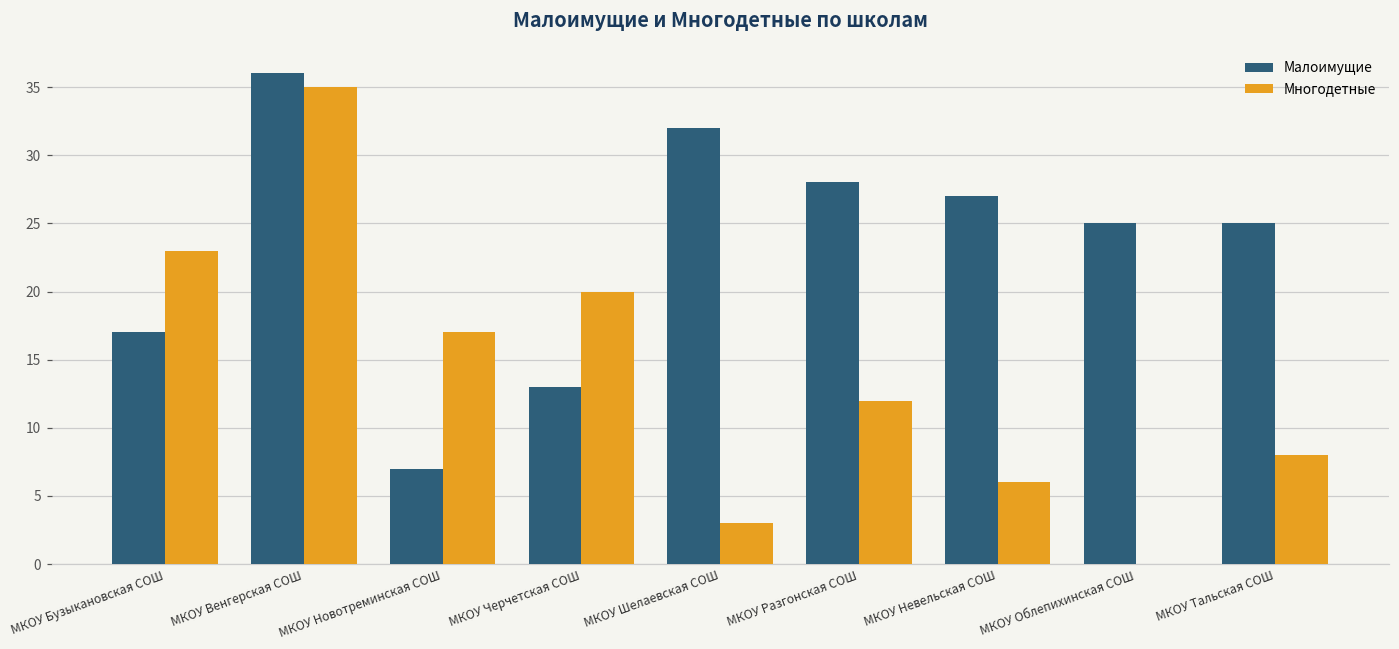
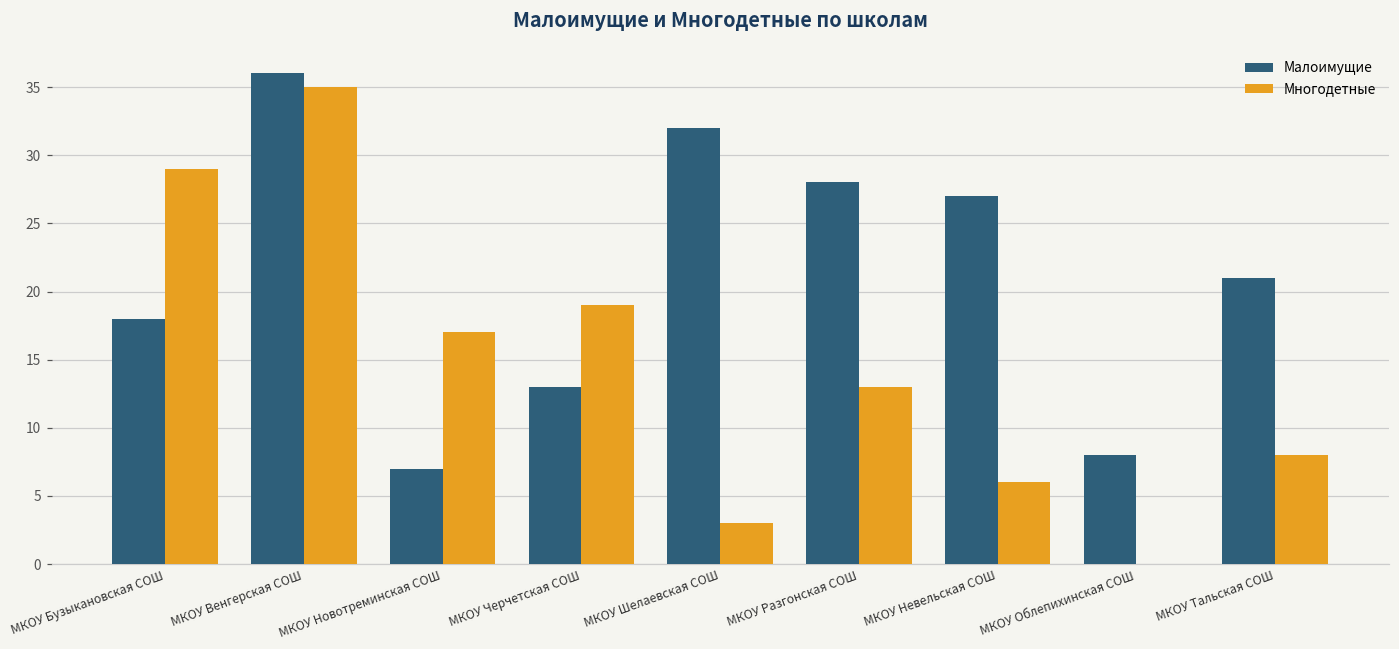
  {
    "Малоимущие": {
-     "МКОУ Бузыкановская СОШ": 17,
+     "МКОУ Бузыкановская СОШ": 18,
      "МКОУ Венгерская СОШ": 36,
      "МКОУ Новотреминская СОШ": 7,
      "МКОУ Черчетская СОШ": 13,
      "МКОУ Шелаевская СОШ": 32,
      "МКОУ Разгонская СОШ": 28,
      "МКОУ Невельская СОШ": 27,
-     "МКОУ Облепихинская СОШ": 25,
-     "МКОУ Тальская СОШ": 25
+     "МКОУ Облепихинская СОШ": 8,
+     "МКОУ Тальская СОШ": 21
    },
    "Многодетные": {
-     "МКОУ Бузыкановская СОШ": 23,
+     "МКОУ Бузыкановская СОШ": 29,
      "МКОУ Венгерская СОШ": 35,
      "МКОУ Новотреминская СОШ": 17,
-     "МКОУ Черчетская СОШ": 20,
+     "МКОУ Черчетская СОШ": 19,
      "МКОУ Шелаевская СОШ": 3,
-     "МКОУ Разгонская СОШ": 12,
+     "МКОУ Разгонская СОШ": 13,
      "МКОУ Невельская СОШ": 6,
      "МКОУ Облепихинская СОШ": 0,
      "МКОУ Тальская СОШ": 8
    }
  }
